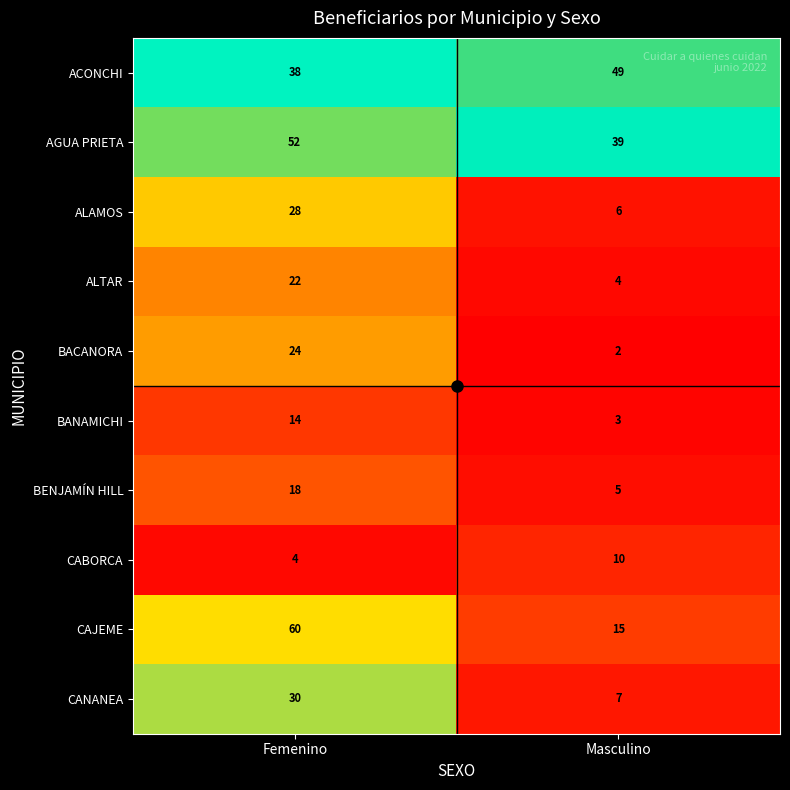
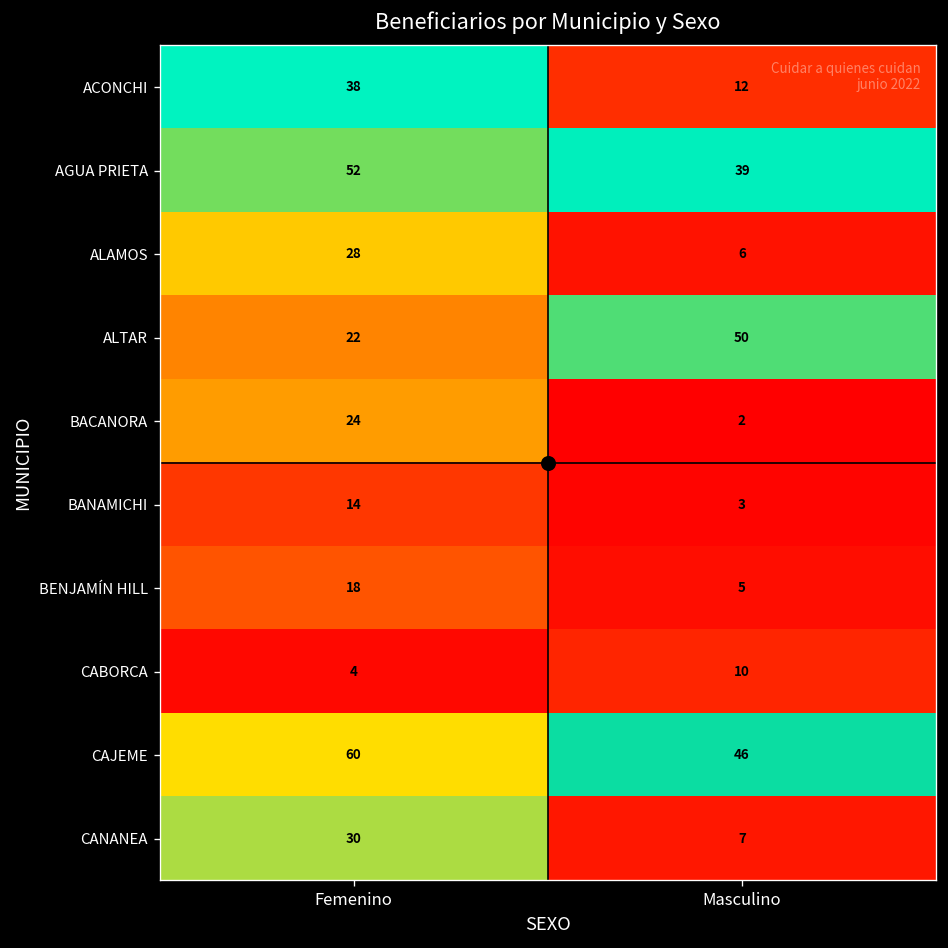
  {
    "ACONCHI": {
      "Femenino": 38,
-     "Masculino": 49
+     "Masculino": 12
    },
    "AGUA PRIETA": {
      "Femenino": 52,
      "Masculino": 39
    },
    "ALAMOS": {
      "Femenino": 28,
      "Masculino": 6
    },
    "ALTAR": {
      "Femenino": 22,
-     "Masculino": 4
+     "Masculino": 50
    },
    "BACANORA": {
      "Femenino": 24,
      "Masculino": 2
    },
    "BANAMICHI": {
      "Femenino": 14,
      "Masculino": 3
    },
    "BENJAMÍN HILL": {
      "Femenino": 18,
      "Masculino": 5
    },
    "CABORCA": {
      "Femenino": 4,
      "Masculino": 10
    },
    "CAJEME": {
      "Femenino": 60,
-     "Masculino": 15
+     "Masculino": 46
    },
    "CANANEA": {
      "Femenino": 30,
      "Masculino": 7
    }
  }
